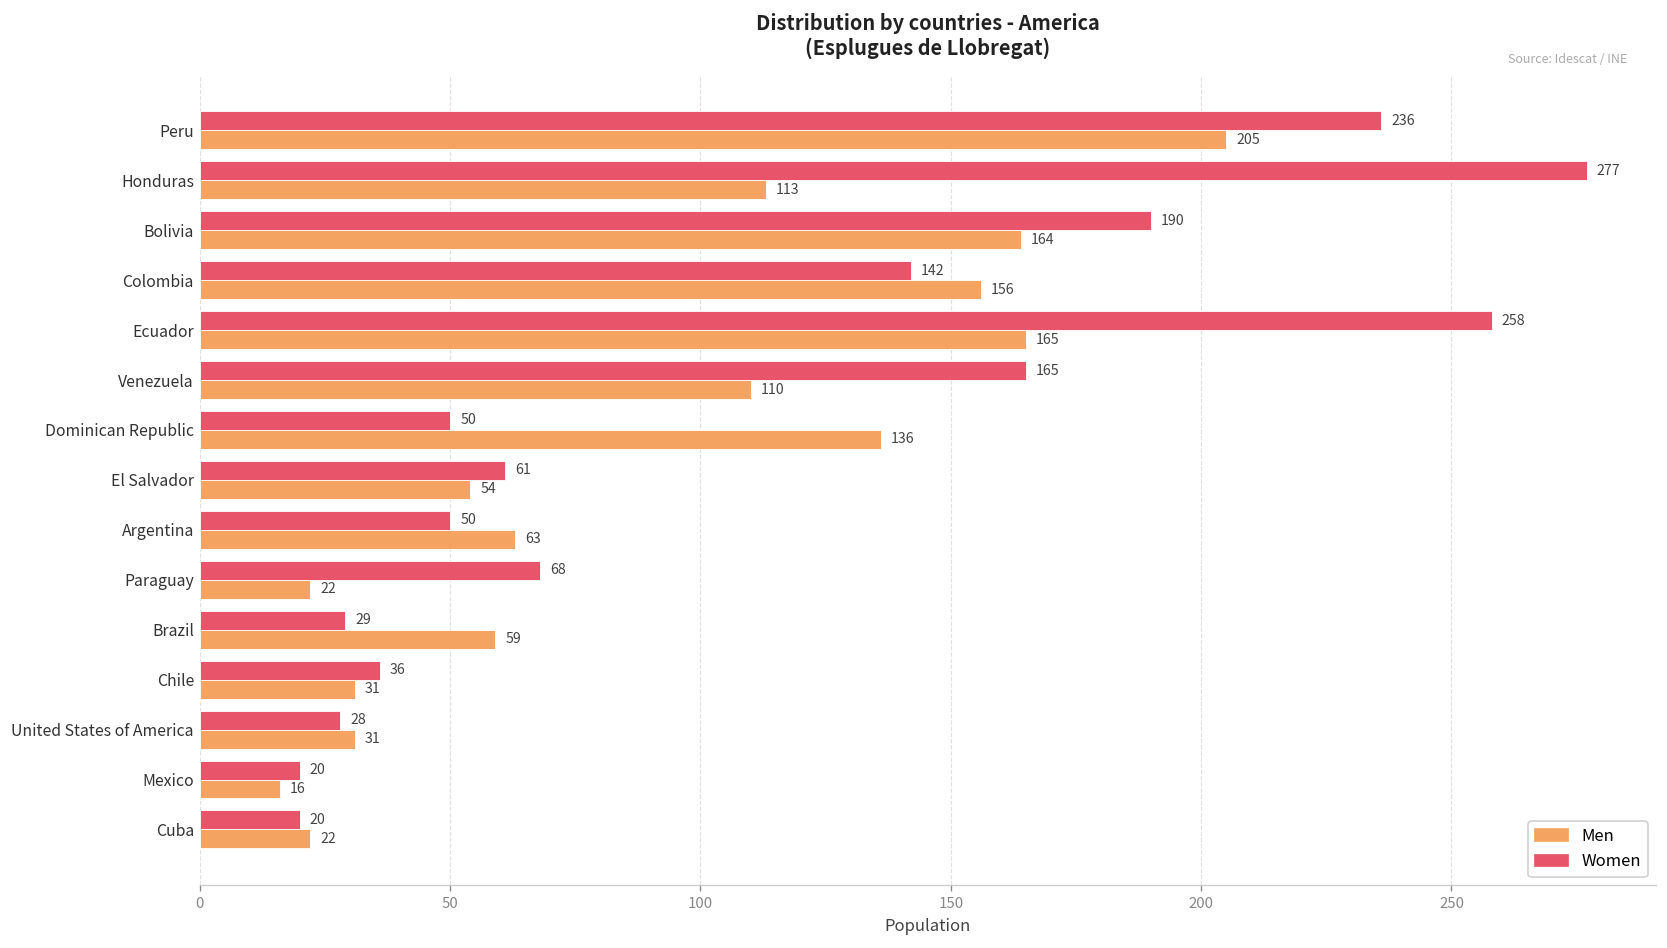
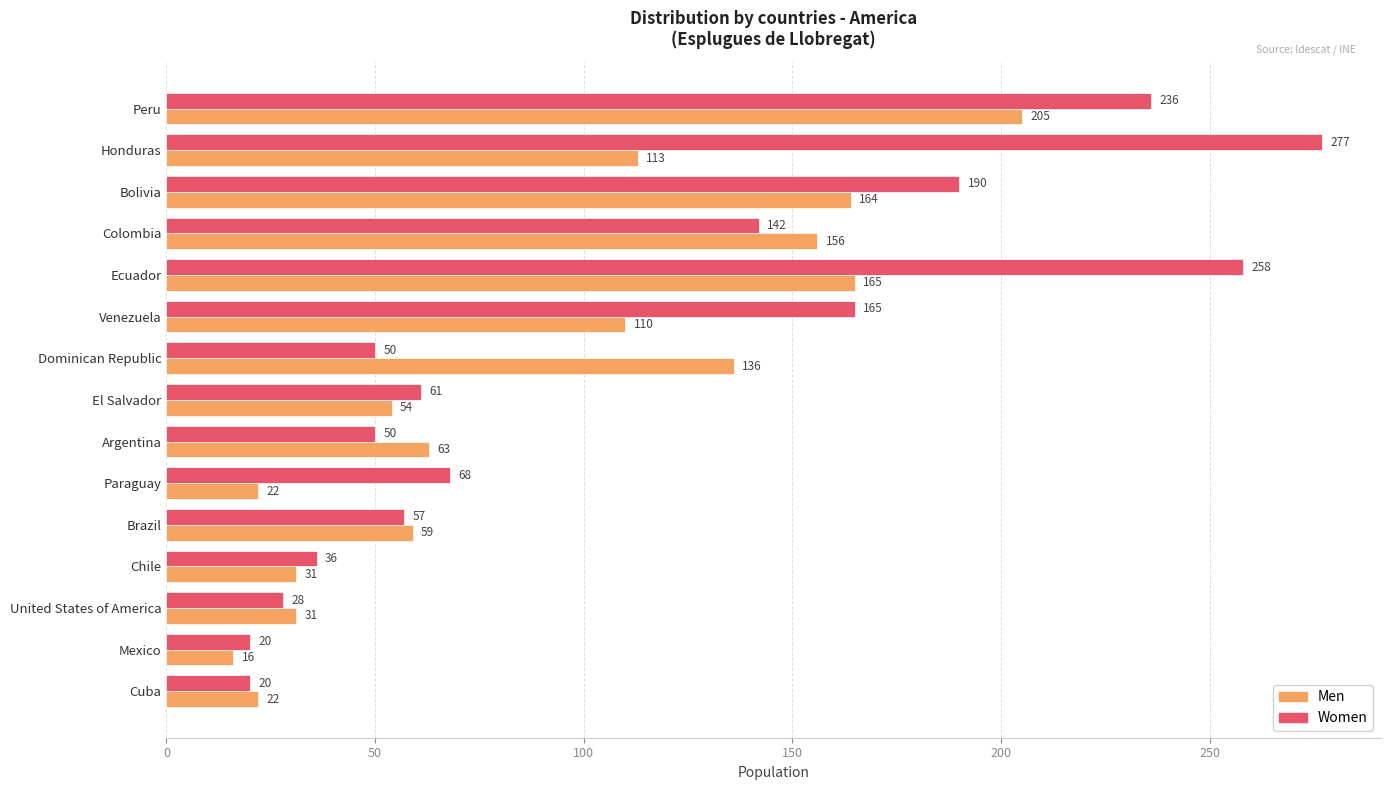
  {
    "Men": {
      "Peru": 205,
      "Honduras": 113,
      "Bolivia": 164,
      "Colombia": 156,
      "Ecuador": 165,
      "Venezuela": 110,
      "Dominican Republic": 136,
      "El Salvador": 54,
      "Argentina": 63,
      "Paraguay": 22,
      "Brazil": 59,
      "Chile": 31,
      "United States of America": 31,
      "Mexico": 16,
      "Cuba": 22
    },
    "Women": {
      "Peru": 236,
      "Honduras": 277,
      "Bolivia": 190,
      "Colombia": 142,
      "Ecuador": 258,
      "Venezuela": 165,
      "Dominican Republic": 50,
      "El Salvador": 61,
      "Argentina": 50,
      "Paraguay": 68,
-     "Brazil": 29,
+     "Brazil": 57,
      "Chile": 36,
      "United States of America": 28,
      "Mexico": 20,
      "Cuba": 20
    }
  }
